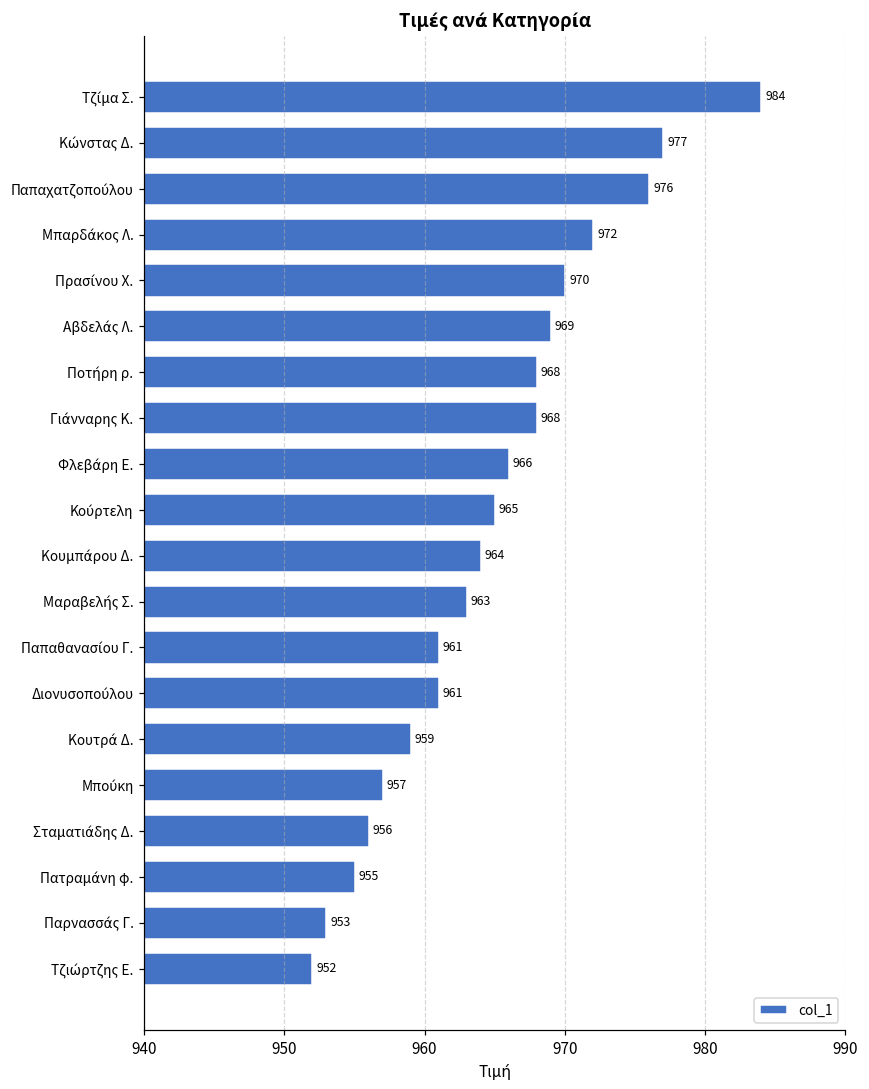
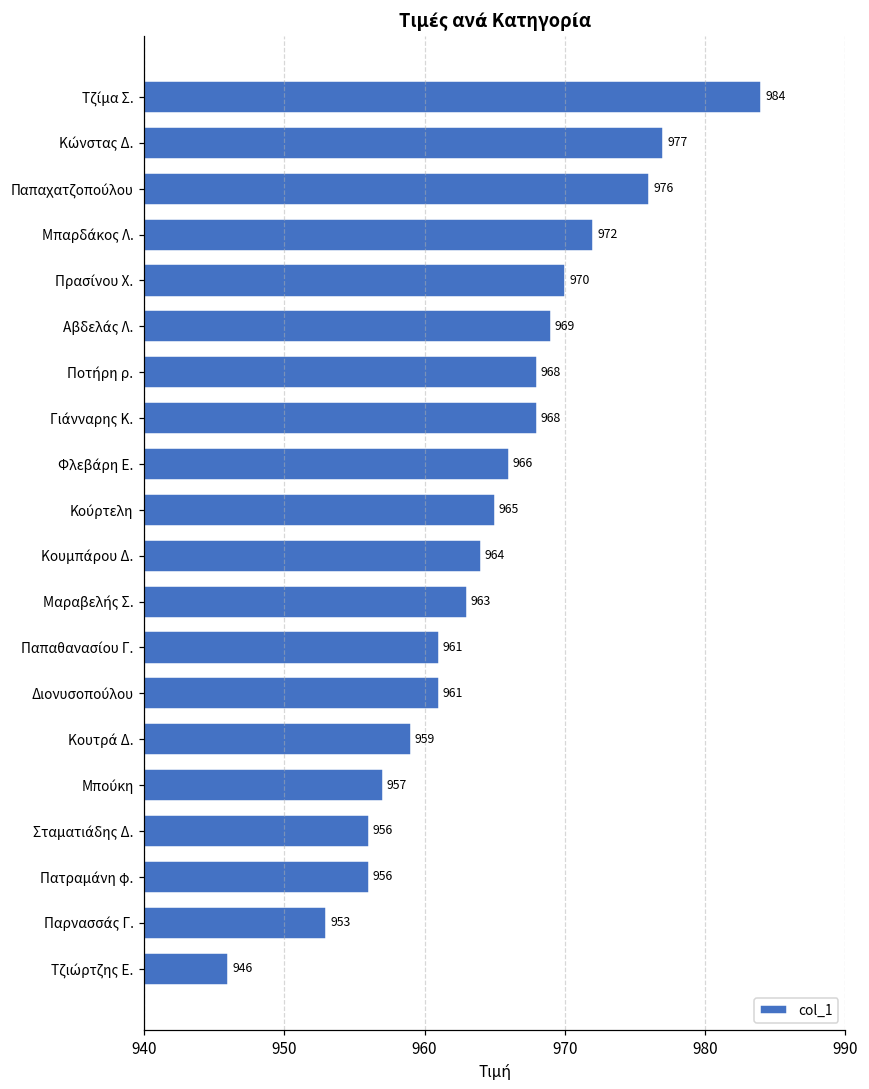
  {
    "Τζίμα Σ.": 984,
    "Κώνστας Δ.": 977,
    "Παπαχατζοπούλου": 976,
    "Μπαρδάκος Λ.": 972,
    "Πρασίνου Χ.": 970,
    "Αβδελάς Λ.": 969,
    "Ποτήρη ρ.": 968,
    "Γιάνναρης Κ.": 968,
    "Φλεβάρη Ε.": 966,
    "Κούρτελη": 965,
    "Κουμπάρου Δ.": 964,
    "Μαραβελής Σ.": 963,
    "Παπαθανασίου Γ.": 961,
    "Διονυσοπούλου": 961,
    "Κουτρά Δ.": 959,
    "Μπούκη": 957,
    "Σταματιάδης Δ.": 956,
-   "Πατραμάνη φ.": 955,
+   "Πατραμάνη φ.": 956,
    "Παρνασσάς Γ.": 953,
-   "Τζιώρτζης Ε.": 952
+   "Τζιώρτζης Ε.": 946
  }
